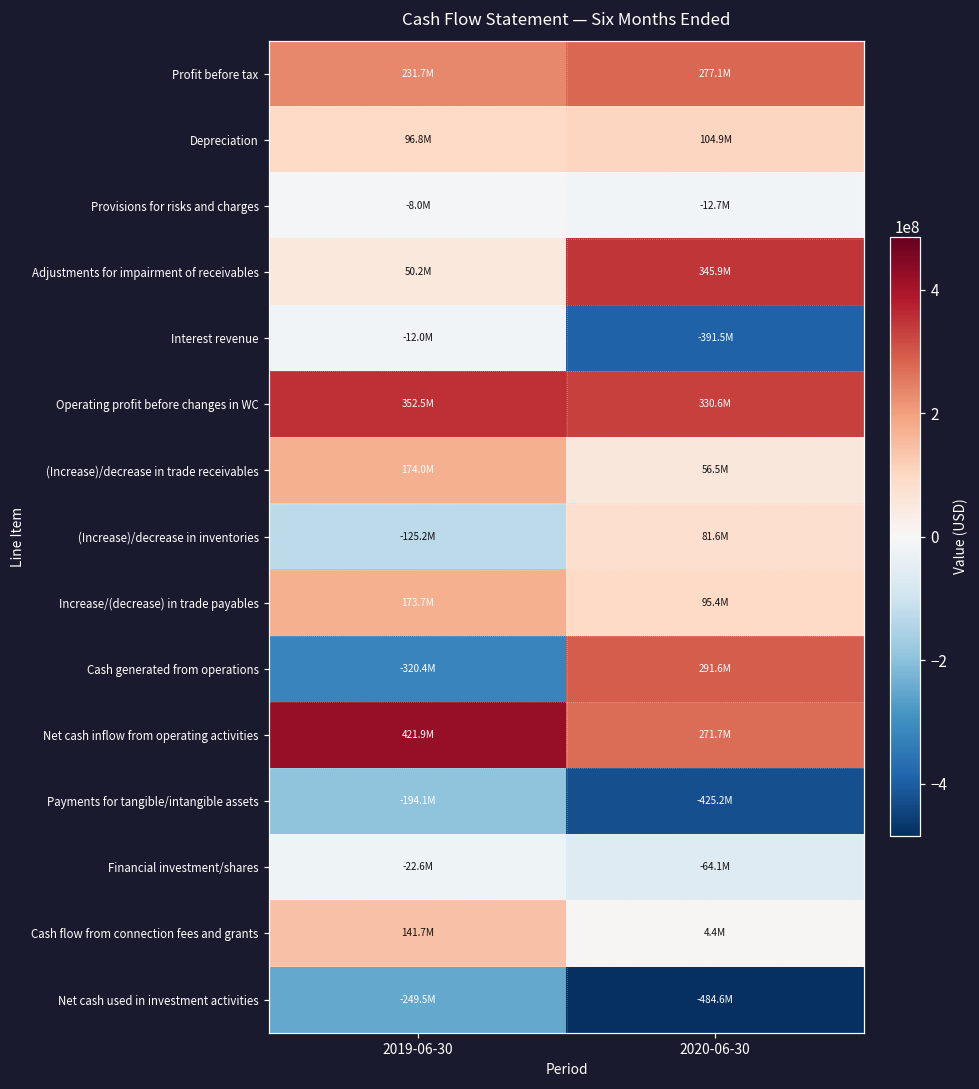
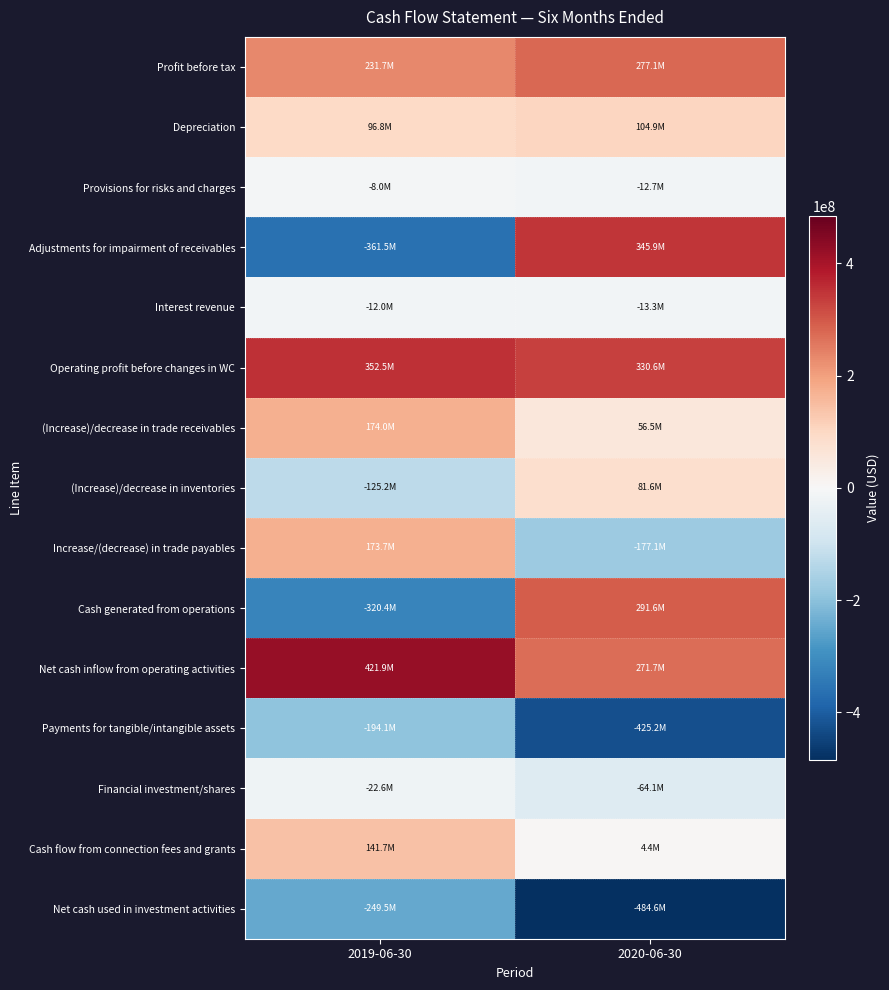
  {
    "Profit before tax": {
      "2019-06-30": "231.7M",
      "2020-06-30": "277.1M"
    },
    "Depreciation": {
      "2019-06-30": "96.8M",
      "2020-06-30": "104.9M"
    },
    "Provisions for risks and charges": {
      "2019-06-30": "-8.0M",
      "2020-06-30": "-12.7M"
    },
    "Adjustments for impairment of receivables": {
-     "2019-06-30": "50.2M",
+     "2019-06-30": "-361.5M",
      "2020-06-30": "345.9M"
    },
    "Interest revenue": {
      "2019-06-30": "-12.0M",
-     "2020-06-30": "-391.5M"
+     "2020-06-30": "-13.3M"
    },
    "Operating profit before changes in WC": {
      "2019-06-30": "352.5M",
      "2020-06-30": "330.6M"
    },
    "(Increase)/decrease in trade receivables": {
      "2019-06-30": "174.0M",
      "2020-06-30": "56.5M"
    },
    "(Increase)/decrease in inventories": {
      "2019-06-30": "-125.2M",
      "2020-06-30": "81.6M"
    },
    "Increase/(decrease) in trade payables": {
      "2019-06-30": "173.7M",
-     "2020-06-30": "95.4M"
+     "2020-06-30": "-177.1M"
    },
    "Cash generated from operations": {
      "2019-06-30": "-320.4M",
      "2020-06-30": "291.6M"
    },
    "Net cash inflow from operating activities": {
      "2019-06-30": "421.9M",
      "2020-06-30": "271.7M"
    },
    "Payments for tangible/intangible assets": {
      "2019-06-30": "-194.1M",
      "2020-06-30": "-425.2M"
    },
    "Financial investment/shares": {
      "2019-06-30": "-22.6M",
      "2020-06-30": "-64.1M"
    },
    "Cash flow from connection fees and grants": {
      "2019-06-30": "141.7M",
      "2020-06-30": "4.4M"
    },
    "Net cash used in investment activities": {
      "2019-06-30": "-249.5M",
      "2020-06-30": "-484.6M"
    }
  }
